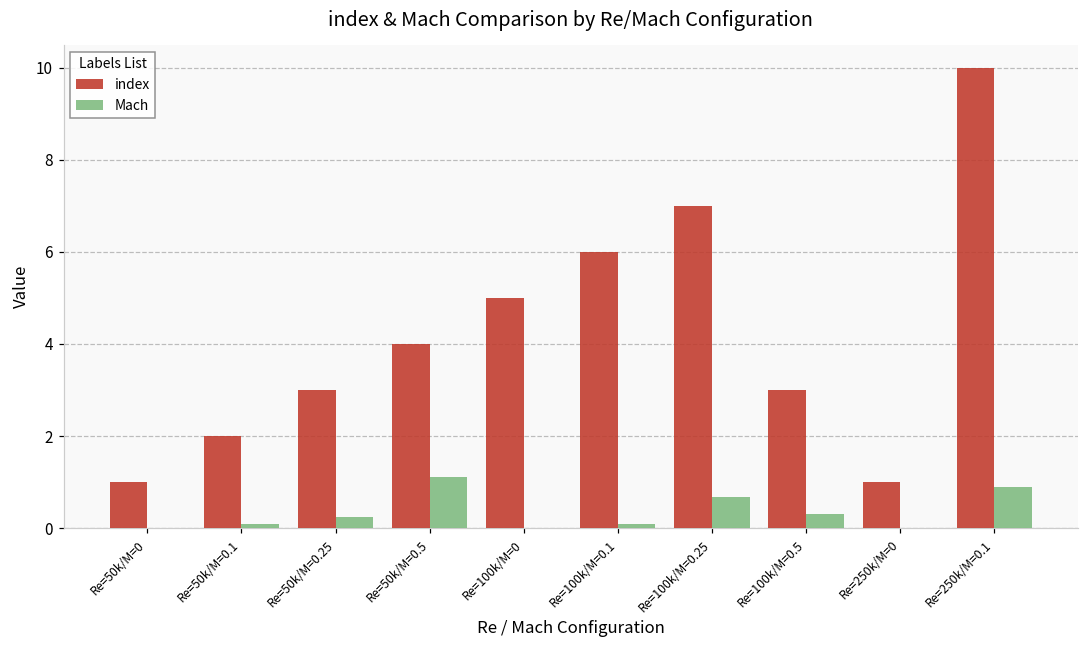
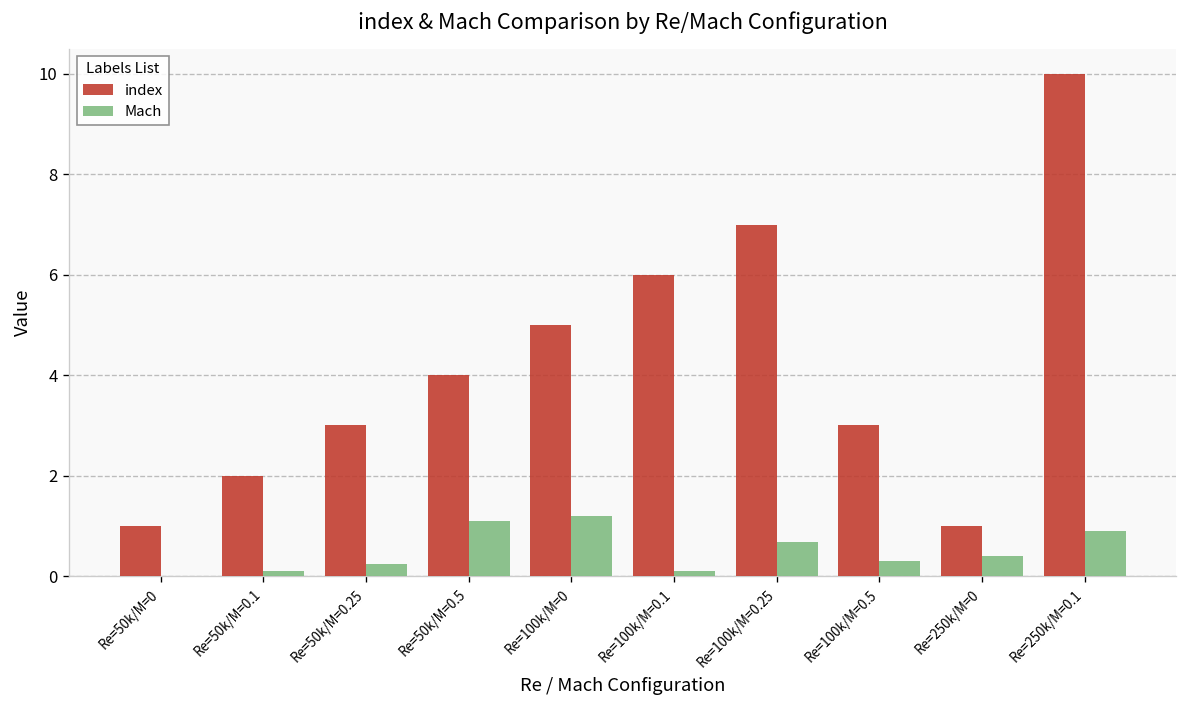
  {
    "index": {
      "Re=50k/M=0": 1.0,
      "Re=50k/M=0.1": 2.0,
      "Re=50k/M=0.25": 3.0,
      "Re=50k/M=0.5": 4.0,
      "Re=100k/M=0": 5.0,
      "Re=100k/M=0.1": 6.0,
      "Re=100k/M=0.25": 7.0,
      "Re=100k/M=0.5": 3.0,
      "Re=250k/M=0": 1.0,
      "Re=250k/M=0.1": 10.0
    },
    "Mach": {
      "Re=50k/M=0": 0.0,
      "Re=50k/M=0.1": 0.1,
      "Re=50k/M=0.25": 0.3,
      "Re=50k/M=0.5": 1.1,
-     "Re=100k/M=0": 0.0,
+     "Re=100k/M=0": 1.2,
      "Re=100k/M=0.1": 0.1,
      "Re=100k/M=0.25": 0.7,
      "Re=100k/M=0.5": 0.3,
-     "Re=250k/M=0": 0.0,
+     "Re=250k/M=0": 0.4,
      "Re=250k/M=0.1": 0.9
    }
  }
